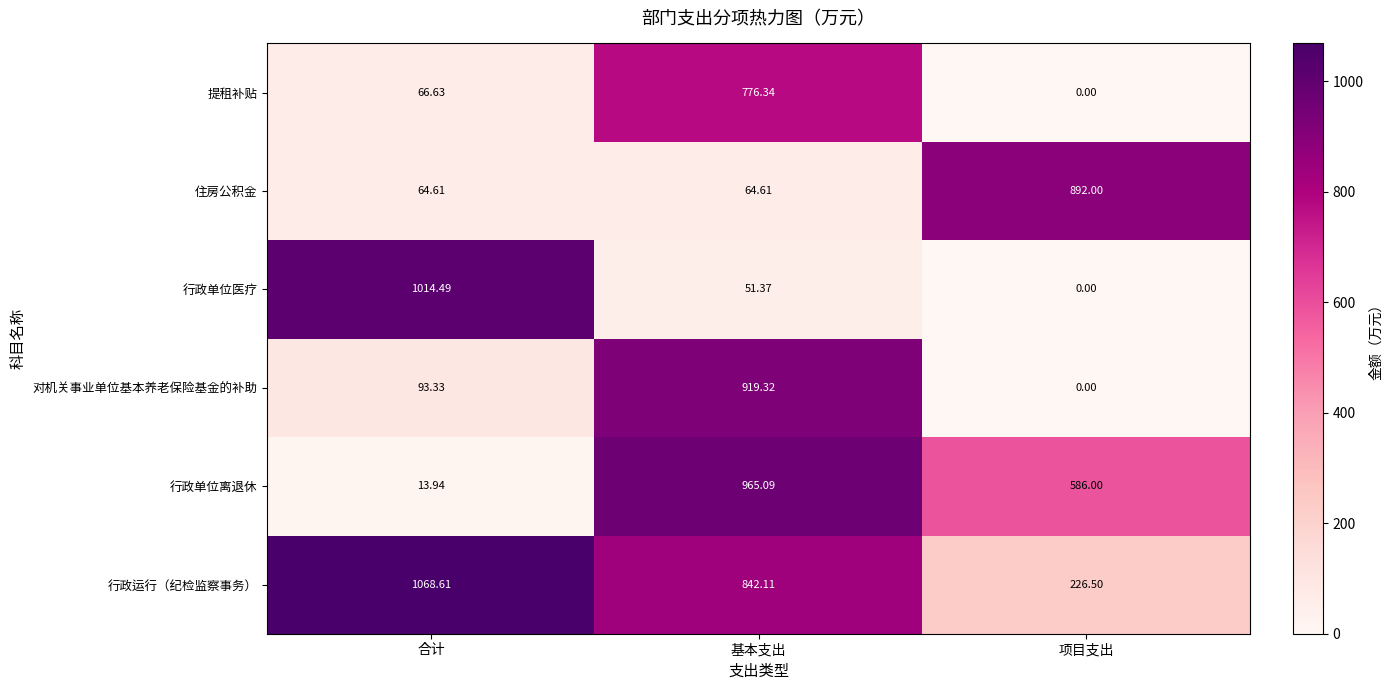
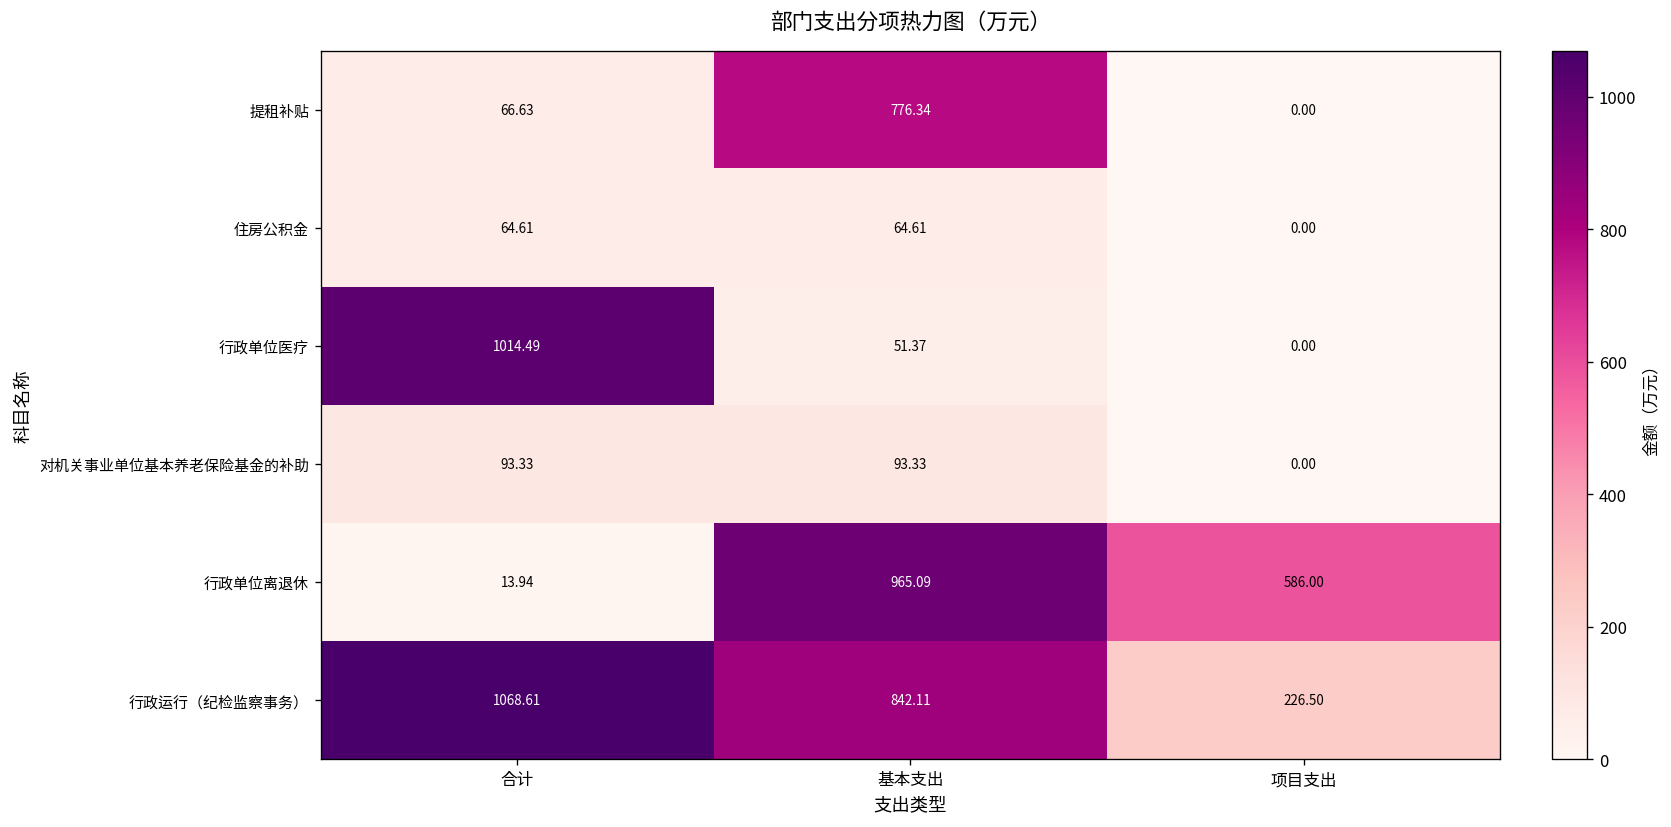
  {
    "提租补贴": {
      "合计": 66.63,
      "基本支出": 776.34,
      "项目支出": 0.00
    },
    "住房公积金": {
      "合计": 64.61,
      "基本支出": 64.61,
-     "项目支出": 892.00
+     "项目支出": 0.00
    },
    "行政单位医疗": {
      "合计": 1014.49,
      "基本支出": 51.37,
      "项目支出": 0.00
    },
    "对机关事业单位基本养老保险基金的补助": {
      "合计": 93.33,
-     "基本支出": 919.32,
+     "基本支出": 93.33,
      "项目支出": 0.00
    },
    "行政单位离退休": {
      "合计": 13.94,
      "基本支出": 965.09,
      "项目支出": 586.00
    },
    "行政运行（纪检监察事务）": {
      "合计": 1068.61,
      "基本支出": 842.11,
      "项目支出": 226.50
    }
  }
